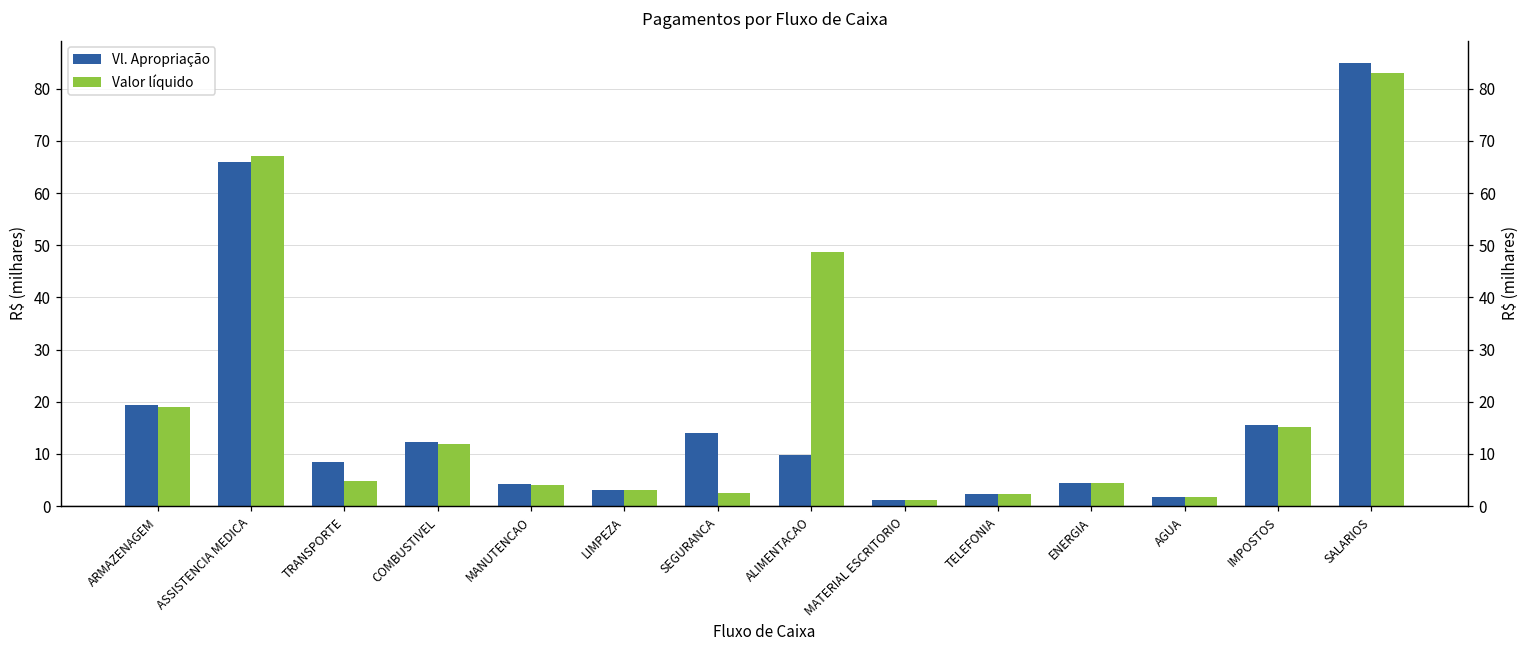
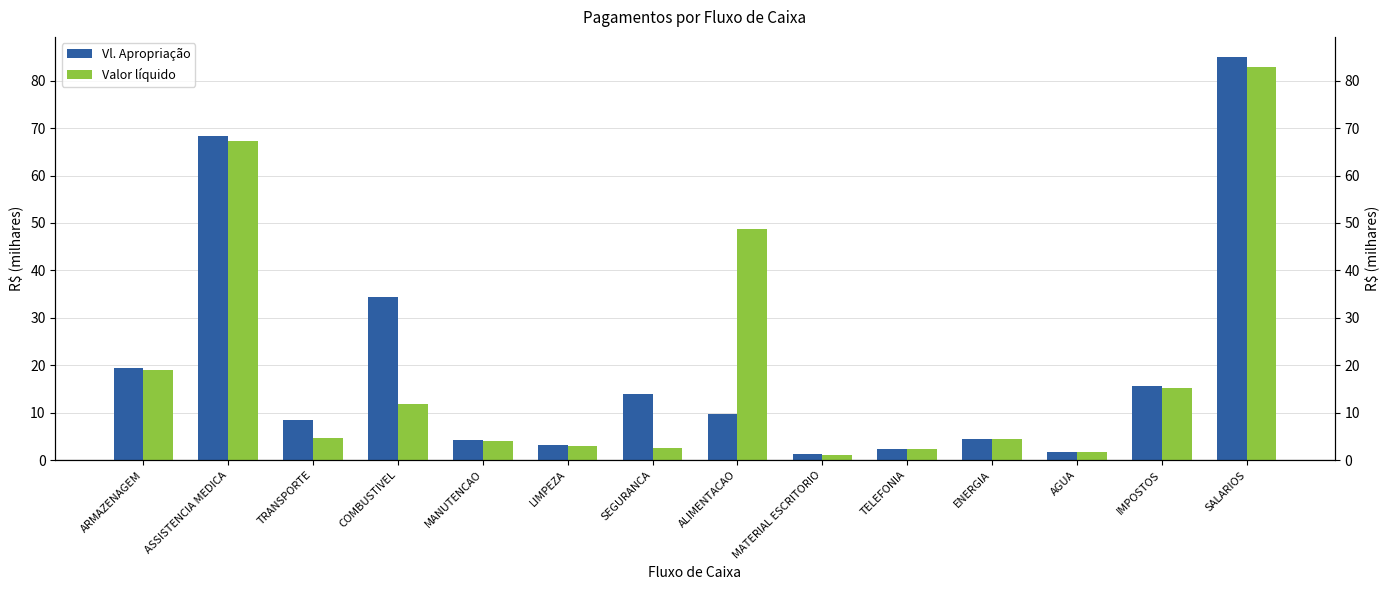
  {
    "Vl. Apropriação": {
      "ARMAZENAGEM": 19,
-     "ASSISTENCIA MEDICA": 66,
+     "ASSISTENCIA MEDICA": 68,
      "TRANSPORTE": 9,
-     "COMBUSTIVEL": 12,
+     "COMBUSTIVEL": 34,
      "MANUTENCAO": 4,
      "LIMPEZA": 3,
      "SEGURANCA": 14,
      "ALIMENTACAO": 10,
      "MATERIAL ESCRITORIO": 1,
      "TELEFONIA": 2,
      "ENERGIA": 5,
      "AGUA": 2,
      "IMPOSTOS": 16,
      "SALARIOS": 85
    },
    "Valor líquido": {
      "ARMAZENAGEM": 19,
      "ASSISTENCIA MEDICA": 67,
      "TRANSPORTE": 5,
      "COMBUSTIVEL": 12,
      "MANUTENCAO": 4,
      "LIMPEZA": 3,
      "SEGURANCA": 2,
      "ALIMENTACAO": 49,
      "MATERIAL ESCRITORIO": 1,
      "TELEFONIA": 2,
      "ENERGIA": 4,
      "AGUA": 2,
      "IMPOSTOS": 15,
      "SALARIOS": 83
    }
  }
